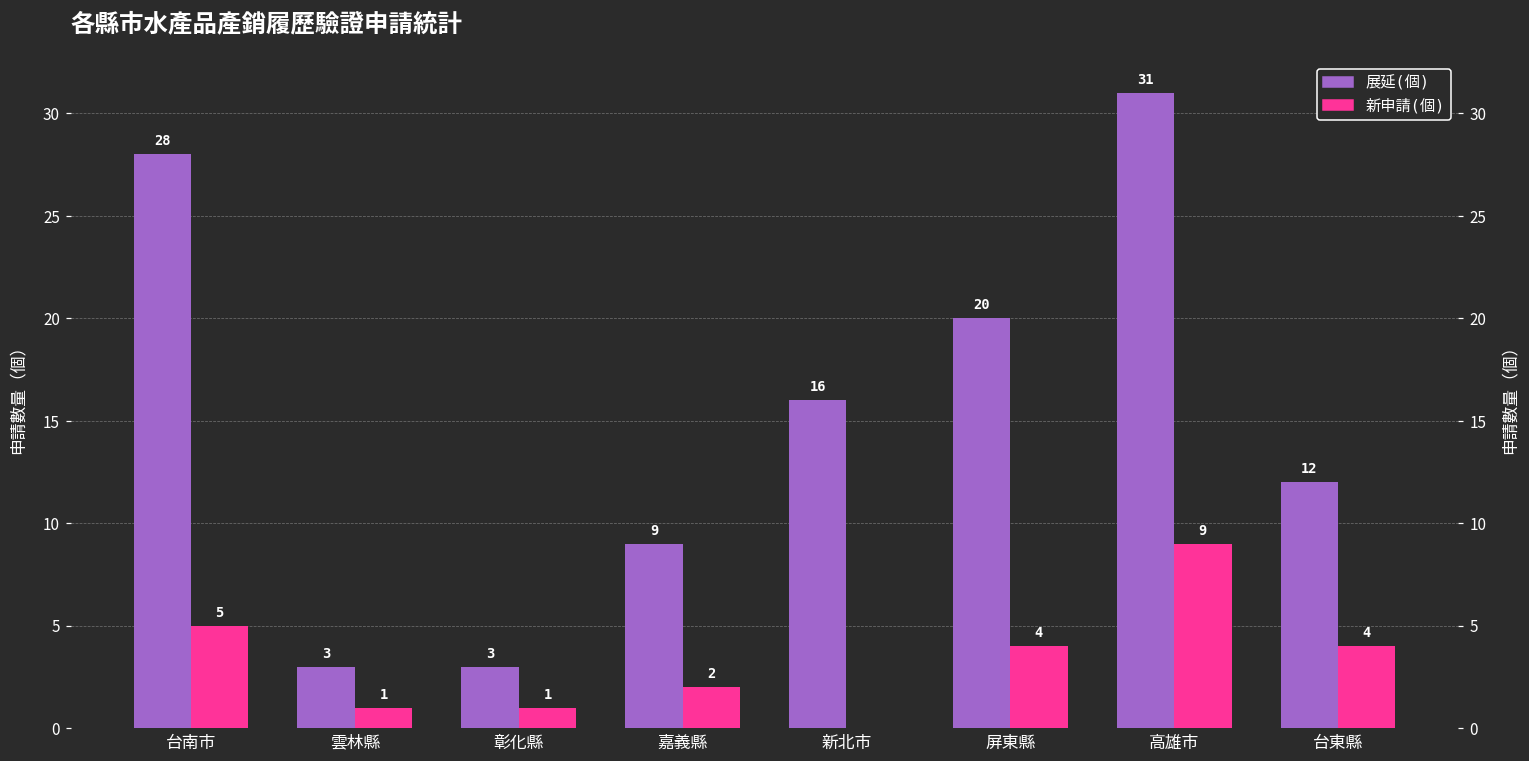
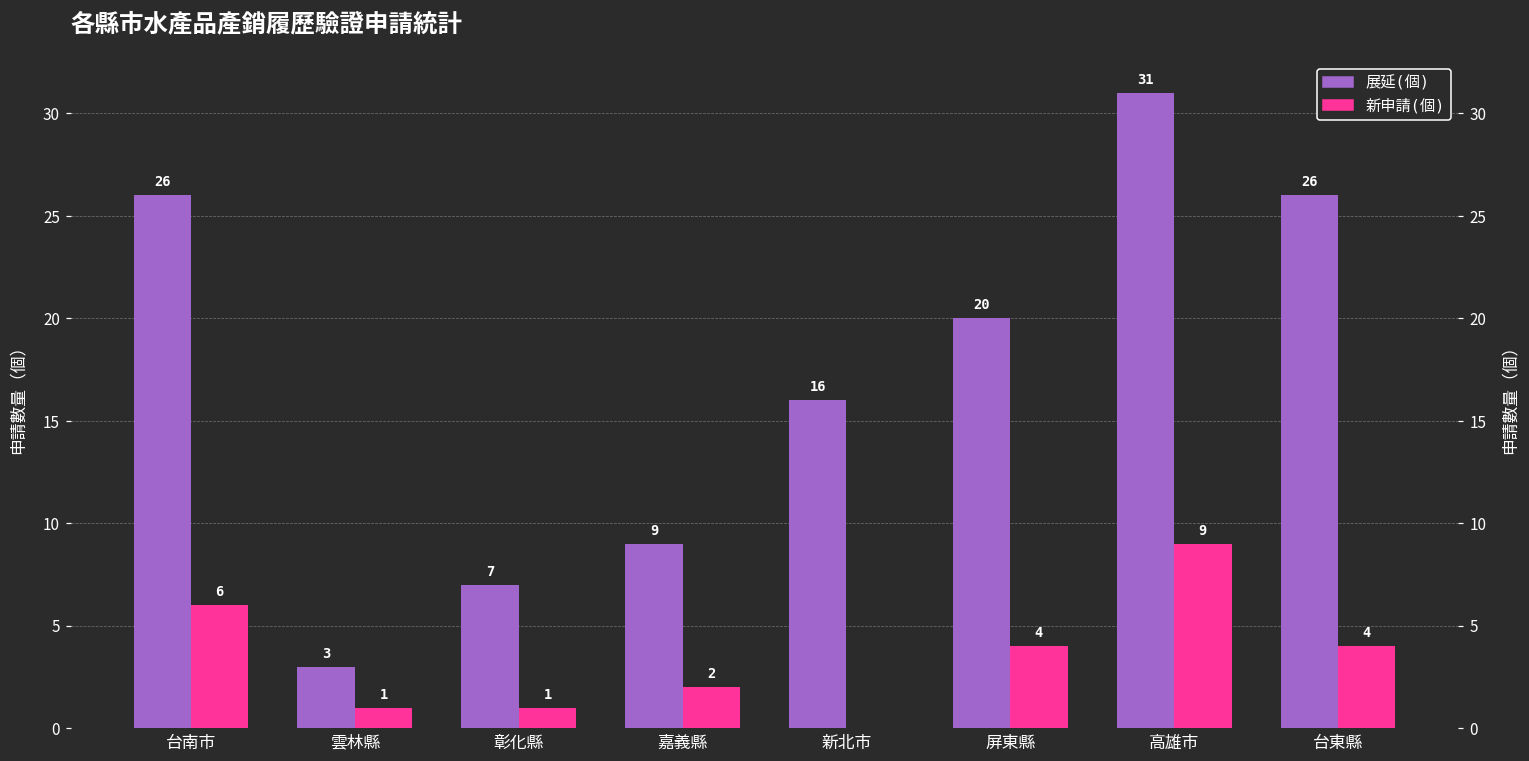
  {
    "展延(個)": {
-     "台南市": 28,
+     "台南市": 26,
      "雲林縣": 3,
-     "彰化縣": 3,
+     "彰化縣": 7,
      "嘉義縣": 9,
      "新北市": 16,
      "屏東縣": 20,
      "高雄市": 31,
-     "台東縣": 12
+     "台東縣": 26
    },
    "新申請(個)": {
-     "台南市": 5,
+     "台南市": 6,
      "雲林縣": 1,
      "彰化縣": 1,
      "嘉義縣": 2,
      "屏東縣": 4,
      "高雄市": 9,
      "台東縣": 4
    }
  }
